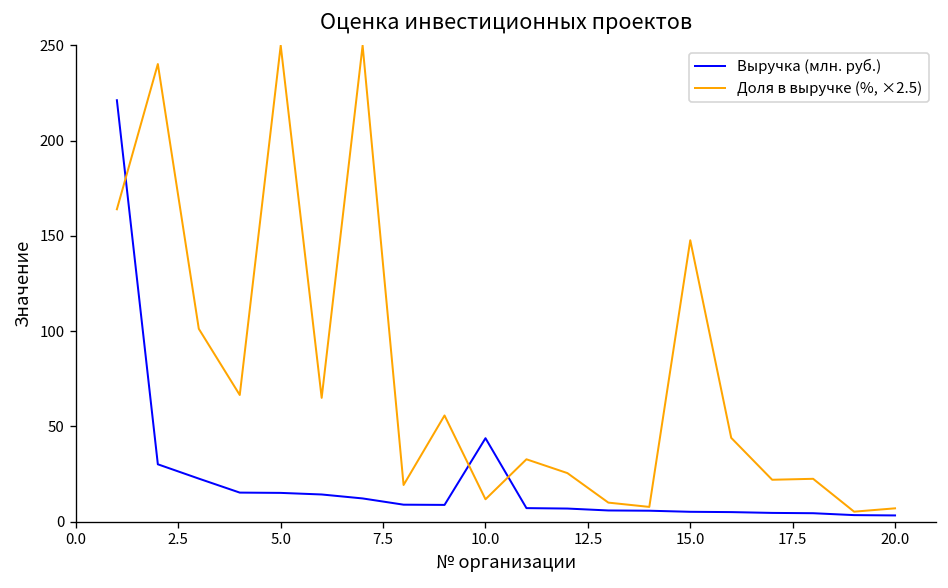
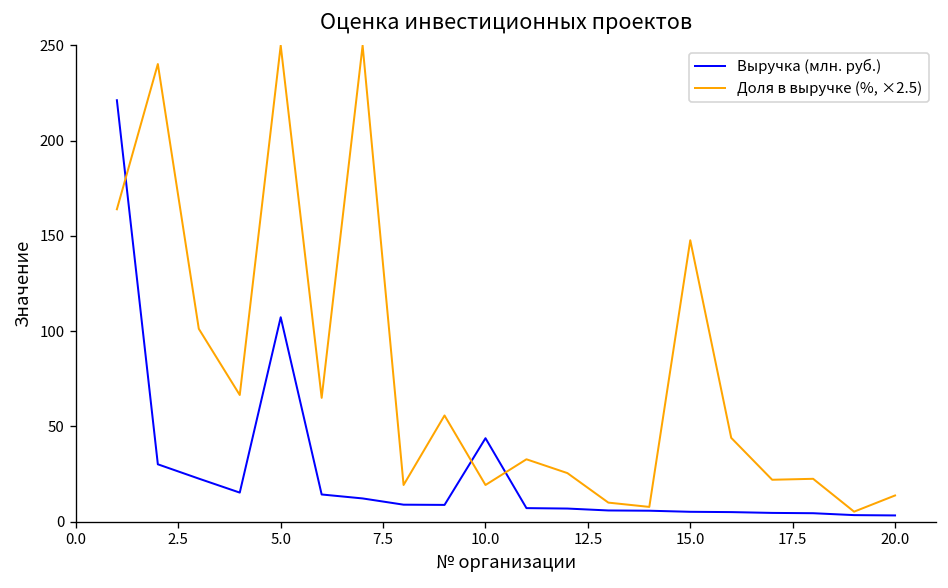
  {
    "Выручка (млн. руб.)": {
-     "5.0": 15,
+     "5.0": 107,
      "10.0": 44,
      "15.0": 5,
      "20.0": 3
    },
    "Доля в выручке (%, ×2.5)": {
      "5.0": 250,
-     "10.0": 12,
+     "10.0": 19,
      "15.0": 148,
-     "20.0": 7
+     "20.0": 14
    }
  }
